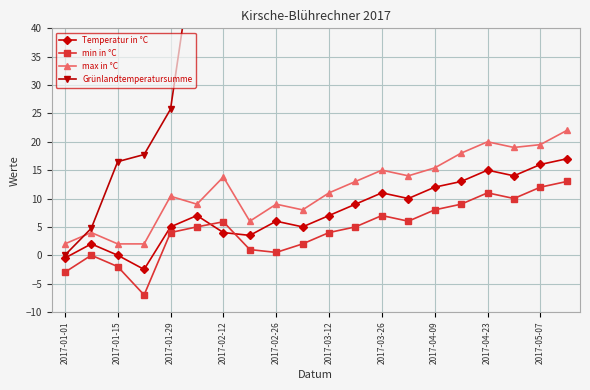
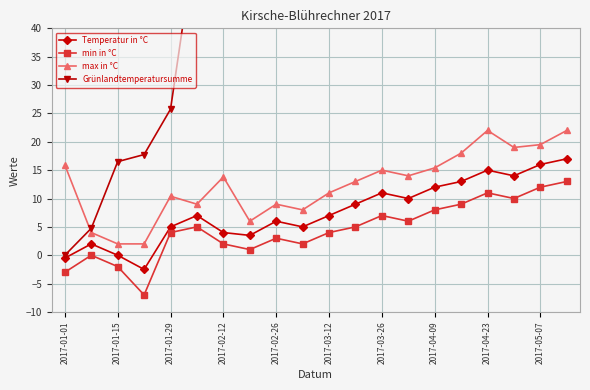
  {
    "min in °C": {
      "2017-01-01": -3,
      "2017-01-15": -2,
      "2017-01-29": 4,
-     "2017-02-12": 6,
-     "2017-02-26": 1,
+     "2017-02-12": 2,
+     "2017-02-26": 3,
      "2017-03-12": 4,
      "2017-03-26": 7,
      "2017-04-09": 8,
      "2017-04-23": 11,
      "2017-05-07": 12
    },
    "max in °C": {
-     "2017-01-01": 2,
+     "2017-01-01": 16,
      "2017-01-15": 2,
      "2017-01-29": 10,
      "2017-02-12": 14,
      "2017-02-26": 9,
      "2017-03-12": 11,
      "2017-03-26": 15,
      "2017-04-09": 15,
-     "2017-04-23": 20,
+     "2017-04-23": 22,
      "2017-05-07": 20
    }
  }
